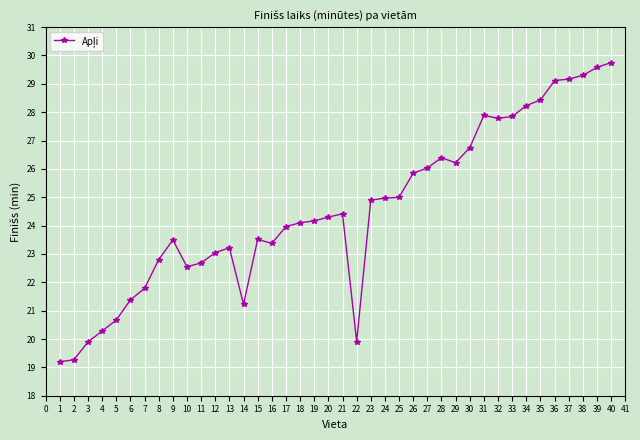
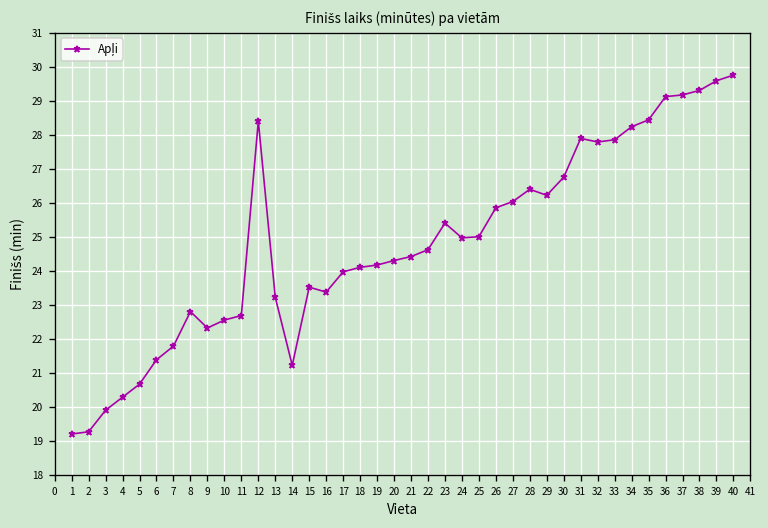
  {
    "1": 19.2,
    "2": 19.3,
    "3": 19.9,
    "4": 20.3,
    "5": 20.7,
    "6": 21.4,
    "7": 21.8,
    "8": 22.8,
-   "9": 23.5,
+   "9": 22.3,
    "10": 22.6,
    "11": 22.7,
-   "12": 23.1,
+   "12": 28.4,
    "13": 23.2,
    "14": 21.2,
    "15": 23.5,
    "16": 23.4,
    "17": 24.0,
    "18": 24.1,
    "19": 24.2,
    "20": 24.3,
    "21": 24.4,
-   "22": 19.9,
-   "23": 24.9,
+   "22": 24.6,
+   "23": 25.4,
    "24": 25.0,
    "25": 25.0,
    "26": 25.9,
    "27": 26.0,
    "28": 26.4,
    "29": 26.2,
    "30": 26.8,
    "31": 27.9,
    "32": 27.8,
    "33": 27.9,
    "34": 28.2,
    "35": 28.4,
    "36": 29.1,
    "37": 29.2,
    "38": 29.3,
    "39": 29.6,
    "40": 29.8
  }
